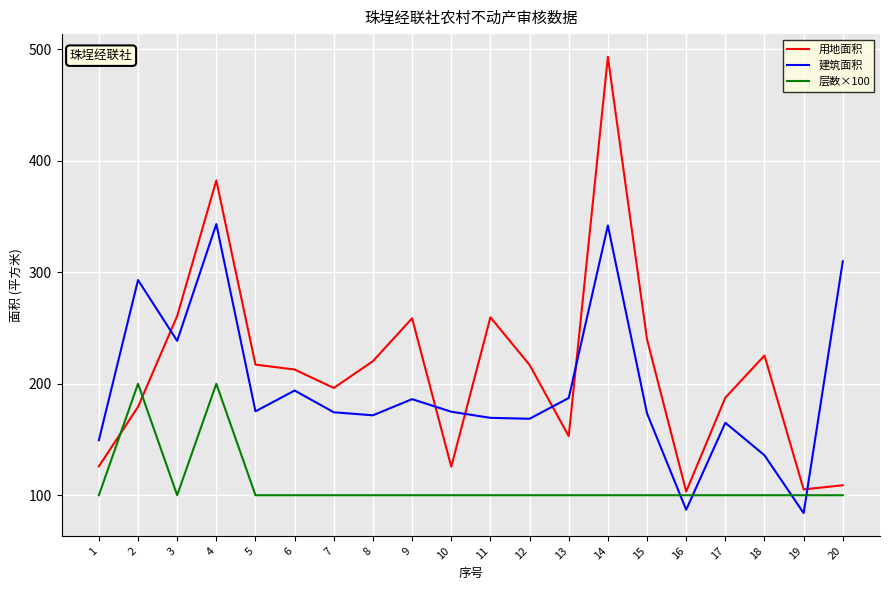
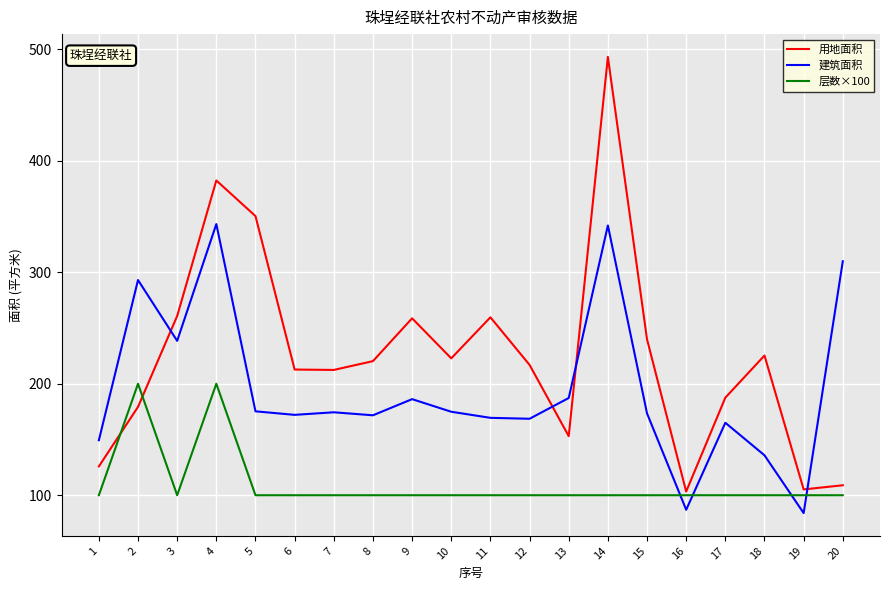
  {
    "用地面积": {
      "1": 126,
      "2": 179,
      "3": 261,
      "4": 382,
-     "5": 217,
+     "5": 350,
      "6": 213,
-     "7": 196,
+     "7": 212,
      "8": 220,
      "9": 259,
-     "10": 126,
+     "10": 223,
      "11": 260,
      "12": 217,
      "13": 153,
      "14": 493,
      "15": 240,
      "16": 103,
      "17": 188,
      "18": 225,
      "19": 105,
      "20": 109
    },
    "建筑面积": {
      "1": 149,
      "2": 293,
      "3": 238,
      "4": 343,
      "5": 175,
-     "6": 194,
+     "6": 172,
      "7": 174,
      "8": 172,
      "9": 186,
      "10": 175,
      "11": 169,
      "12": 169,
      "13": 187,
      "14": 342,
      "15": 173,
      "16": 87,
      "17": 165,
      "18": 136,
      "19": 84,
      "20": 310
    },
    "层数×100": {
      "1": 100,
      "2": 200,
      "3": 100,
      "4": 200,
      "5": 100,
      "6": 100,
      "7": 100,
      "8": 100,
      "9": 100,
      "10": 100,
      "11": 100,
      "12": 100,
      "13": 100,
      "14": 100,
      "15": 100,
      "16": 100,
      "17": 100,
      "18": 100,
      "19": 100,
      "20": 100
    }
  }
